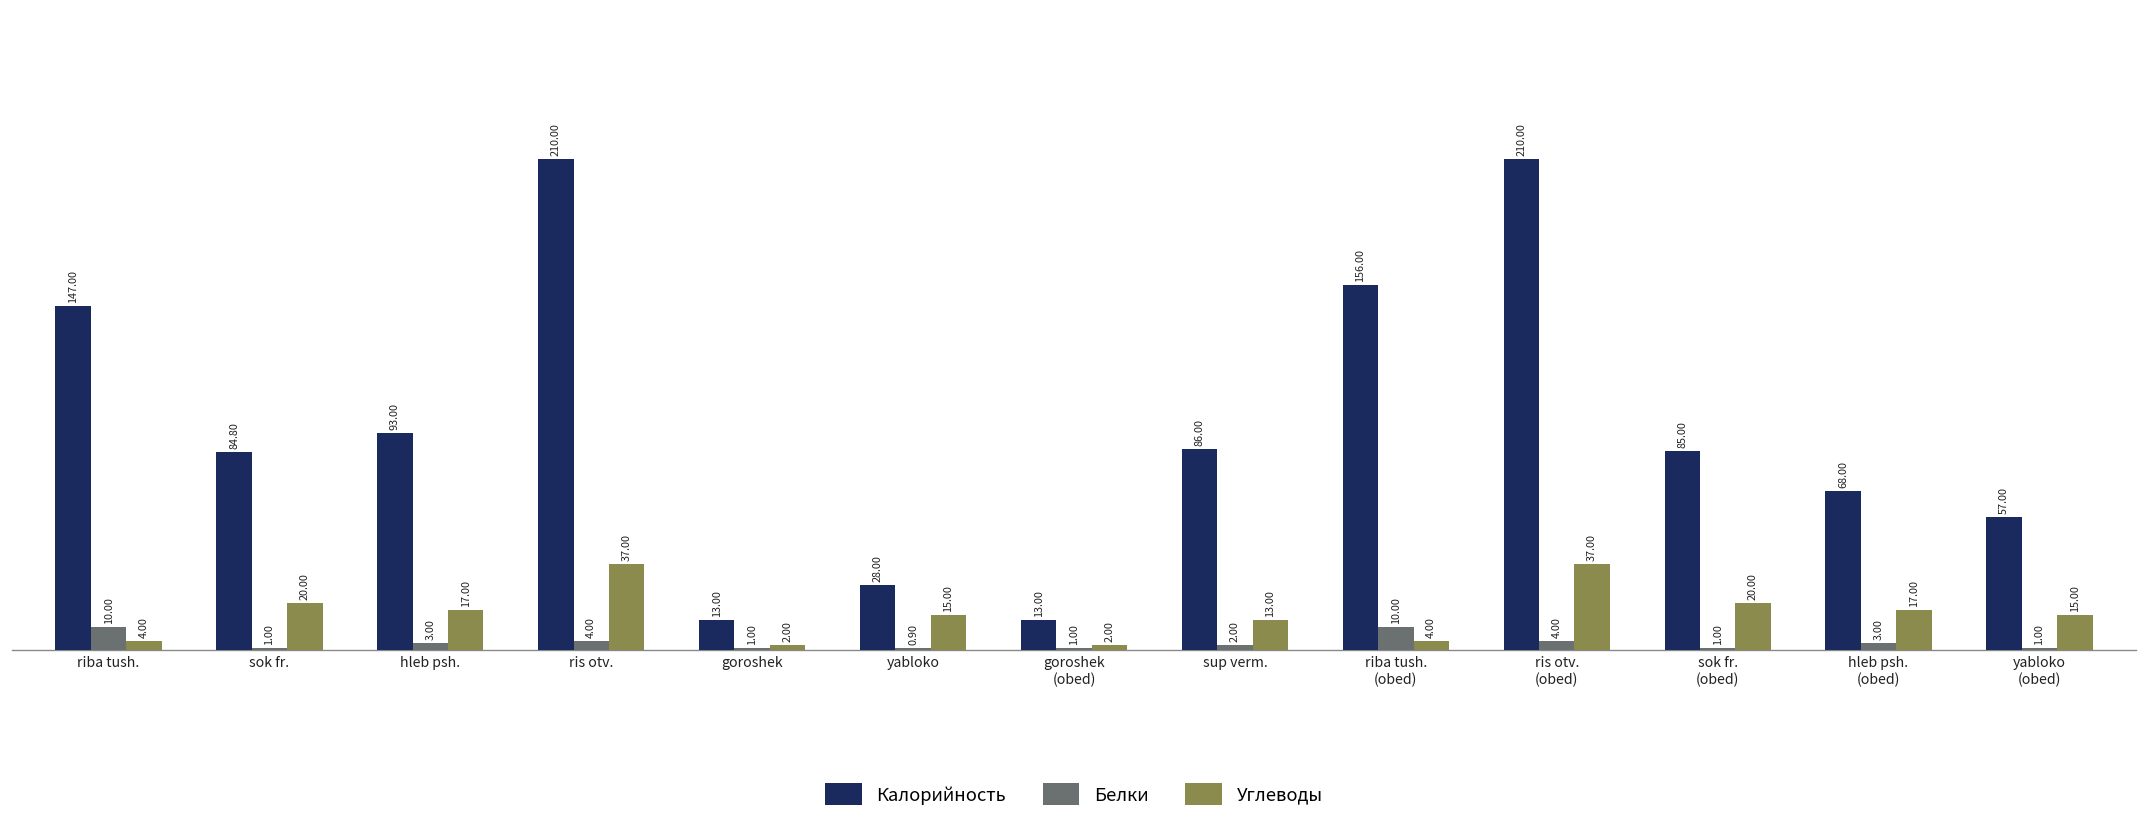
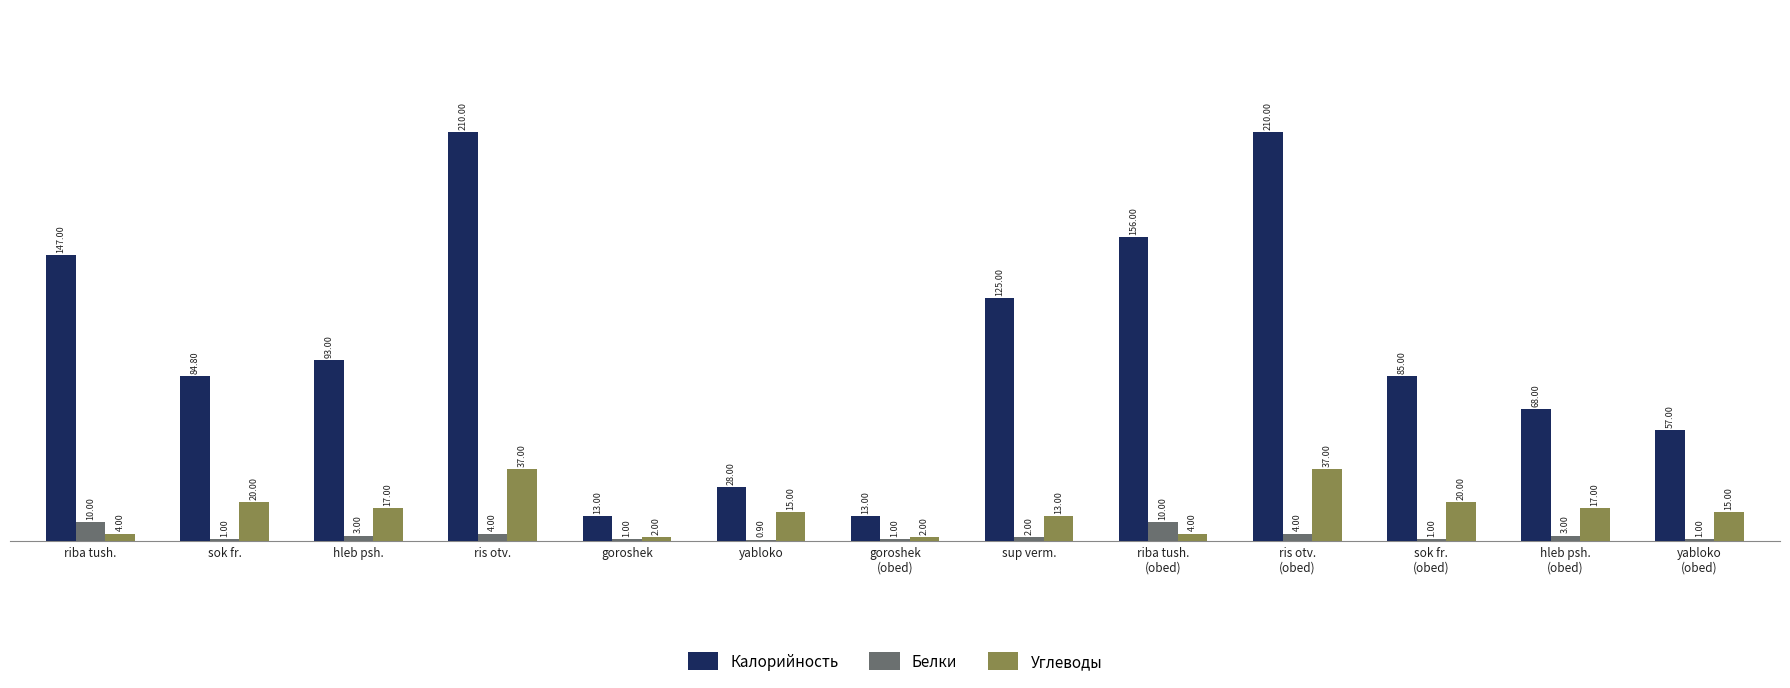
  {
    "Калорийность": {
      "riba tush.": 147.00,
      "sok fr.": 84.80,
      "hleb psh.": 93.00,
      "ris otv.": 210.00,
      "goroshek": 13.00,
      "yabloko": 28.00,
      "goroshek (obed)": 13.00,
-     "sup verm.": 86.00,
+     "sup verm.": 125.00,
      "riba tush. (obed)": 156.00,
      "ris otv. (obed)": 210.00,
      "sok fr. (obed)": 85.00,
      "hleb psh. (obed)": 68.00,
      "yabloko (obed)": 57.00
    }
  }
